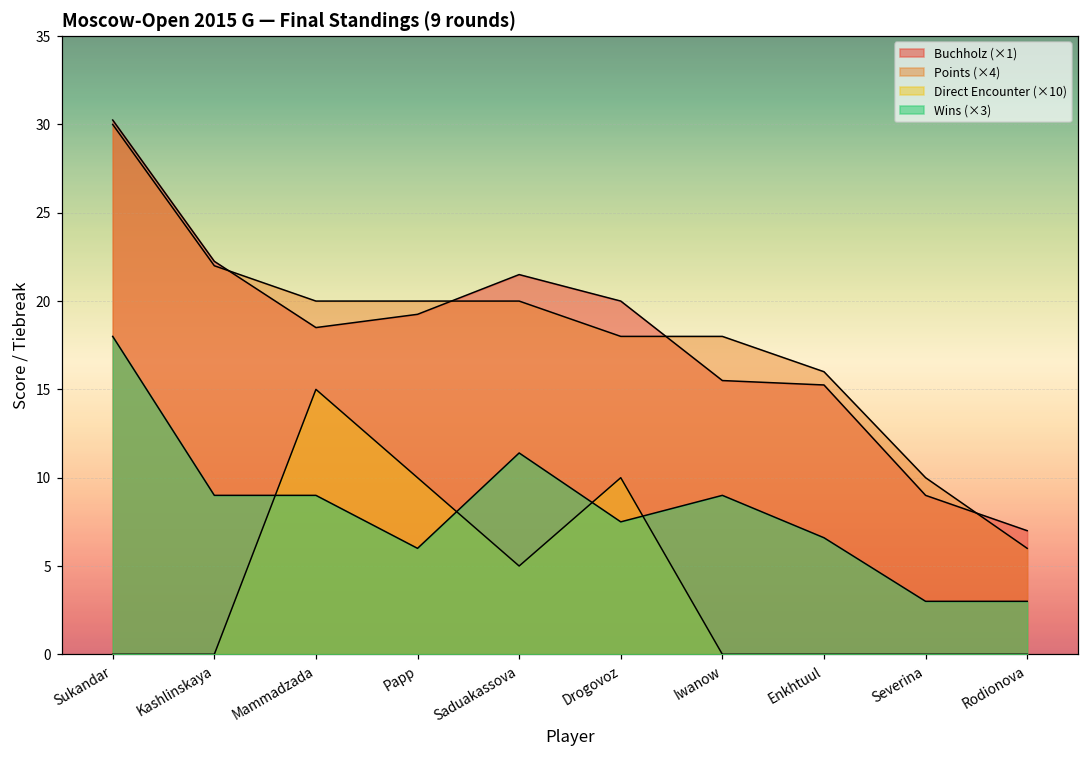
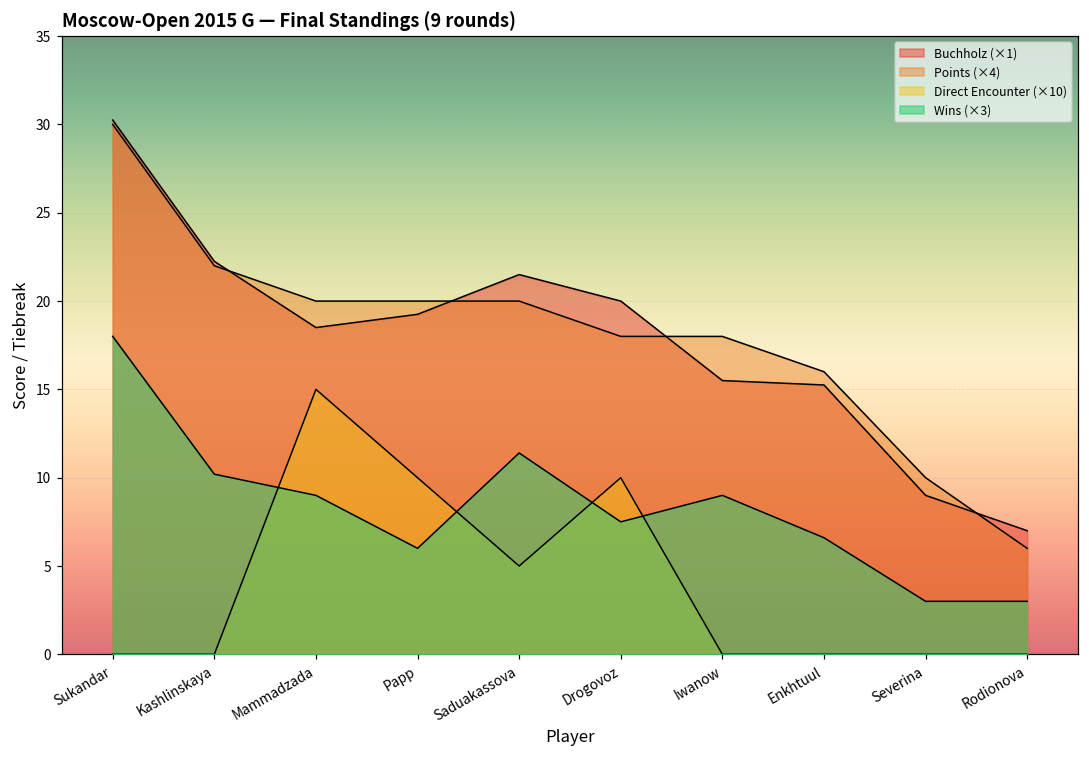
  {
    "Wins (×3)": {
      "Sukandar": 18.0,
-     "Kashlinskaya": 9.0,
+     "Kashlinskaya": 10.2,
      "Mammadzada": 9.0,
      "Papp": 6.0,
      "Saduakassova": 11.4,
      "Drogovoz": 7.5,
      "Iwanow": 9.0,
      "Enkhtuul": 6.6,
      "Severina": 3.0,
      "Rodionova": 3.0
    }
  }
